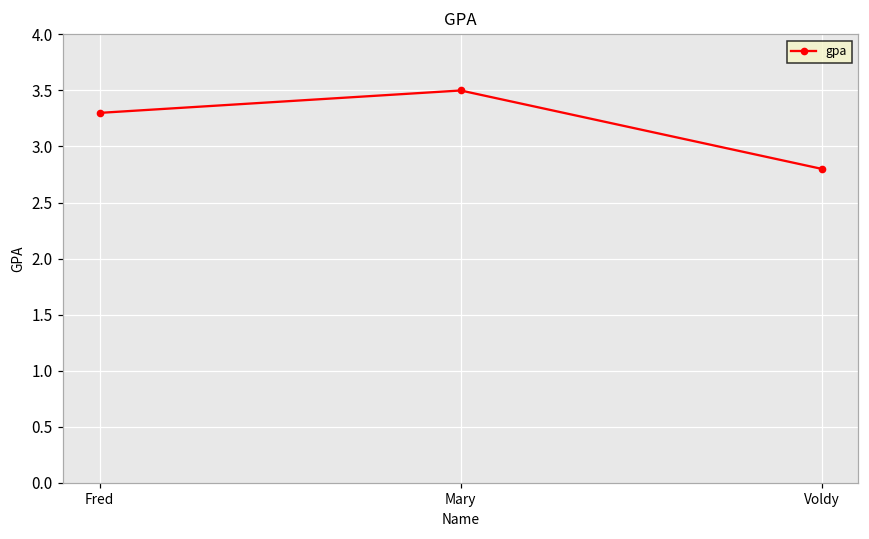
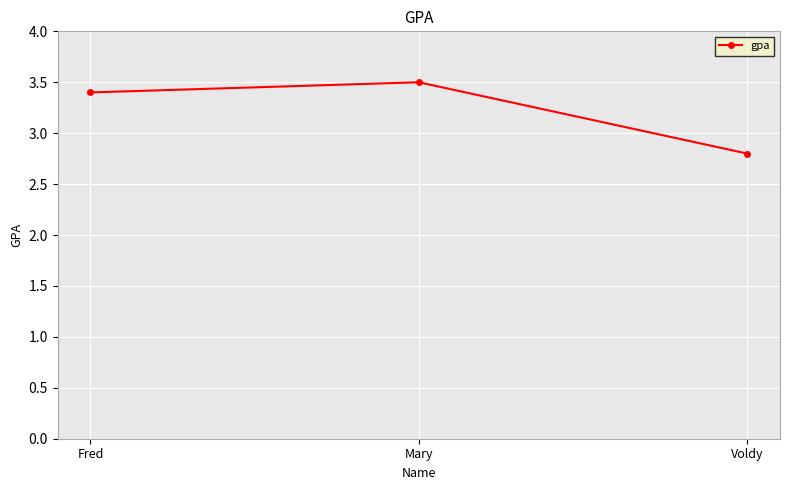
  {
-   "Fred": 3.3,
+   "Fred": 3.4,
    "Mary": 3.5,
    "Voldy": 2.8
  }
